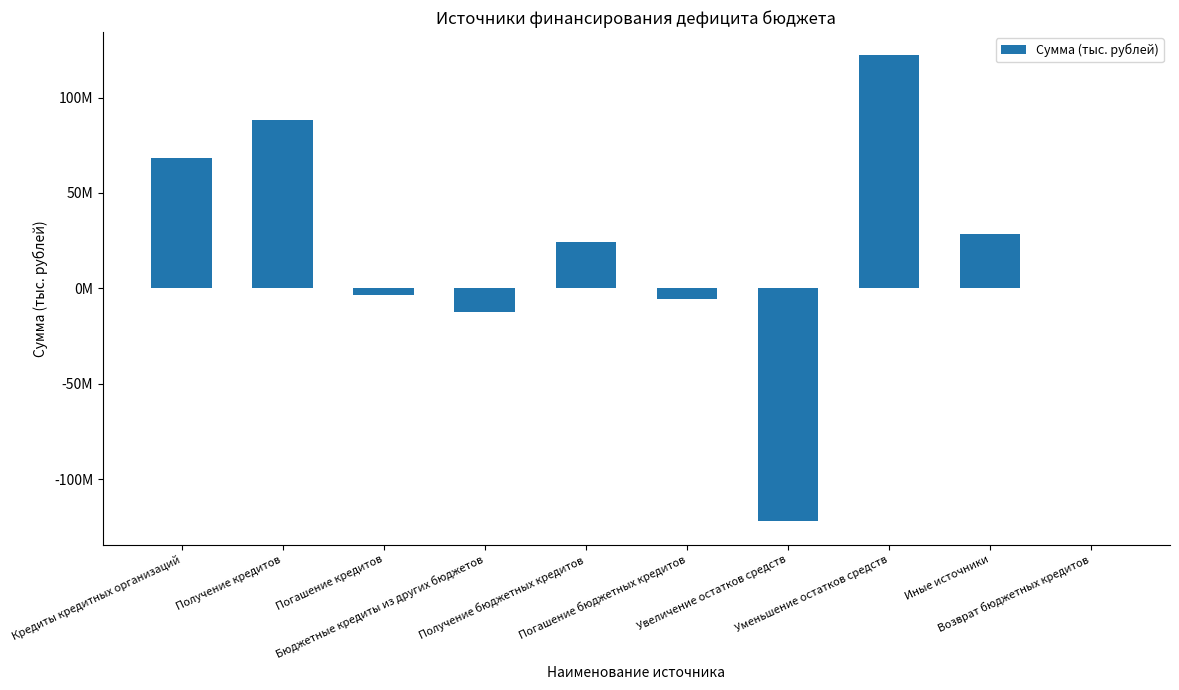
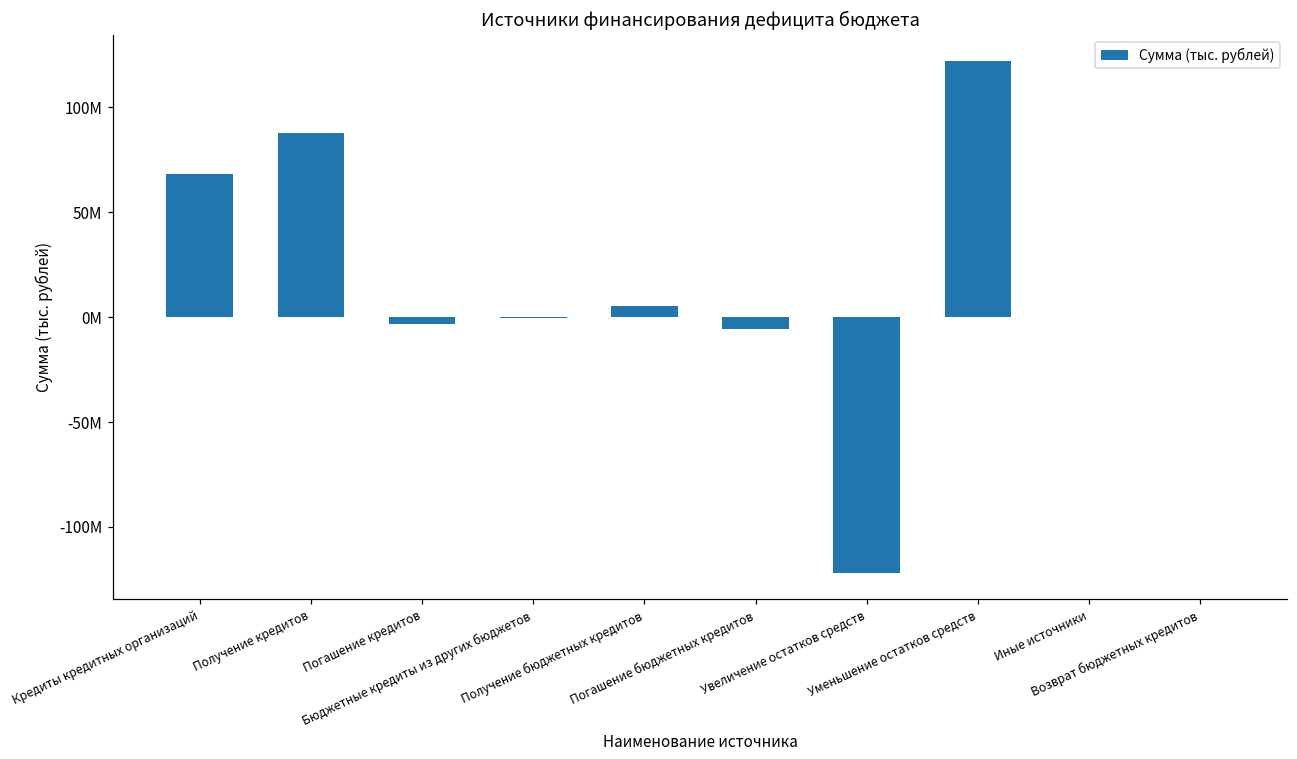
  {
    "Кредиты кредитных организаций": 68000000,
    "Получение кредитов": 88000000,
    "Погашение кредитов": -3000000,
-   "Бюджетные кредиты из других бюджетов": -13000000,
-   "Получение бюджетных кредитов": 25000000,
+   "Бюджетные кредиты из других бюджетов": 0,
+   "Получение бюджетных кредитов": 5000000,
    "Погашение бюджетных кредитов": -6000000,
    "Увеличение остатков средств": -122000000,
    "Уменьшение остатков средств": 122000000,
-   "Иные источники": 29000000
+   "Иные источники": 0
  }
